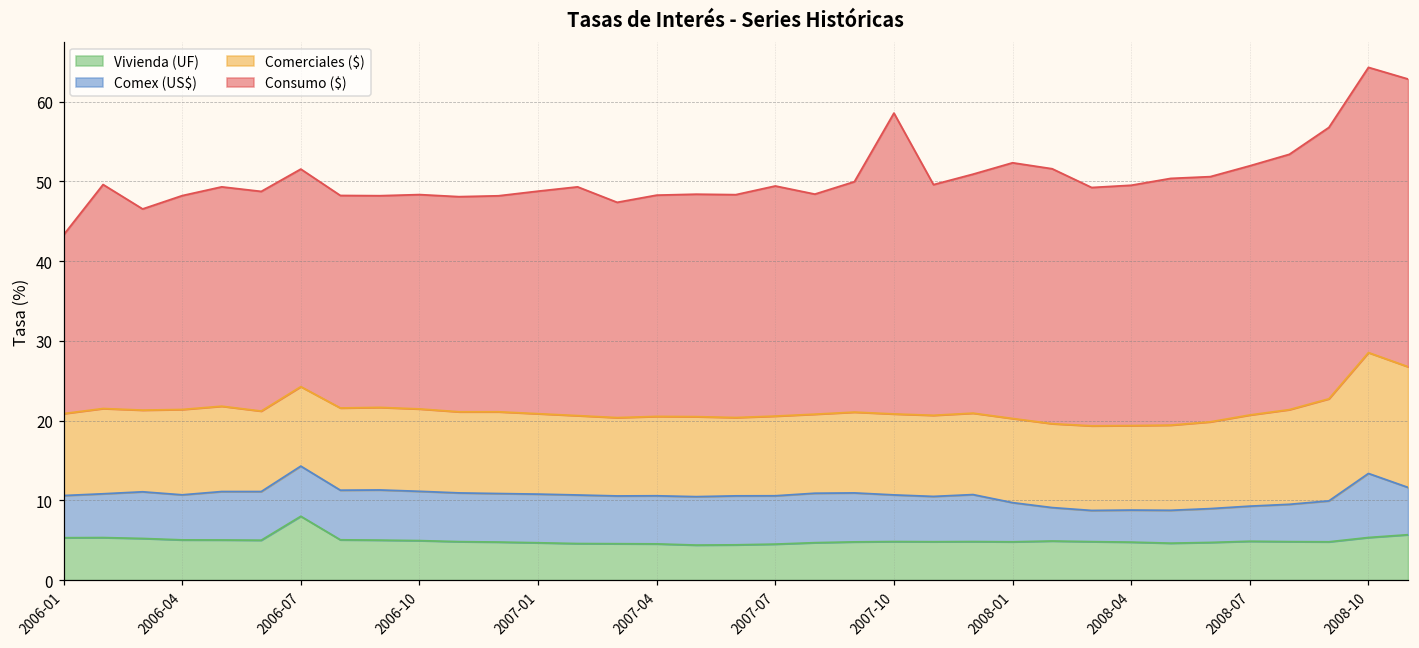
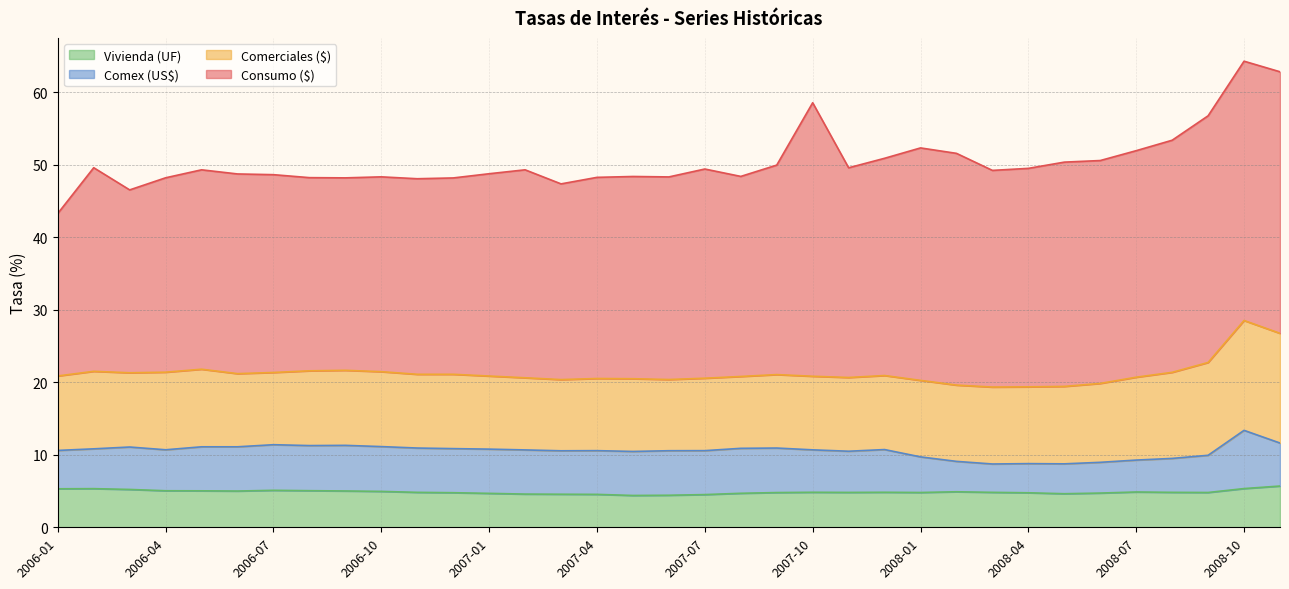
  {
    "Vivienda (UF)": {
      "2006-01": 5,
      "2006-04": 5,
-     "2006-07": 8,
+     "2006-07": 5,
      "2006-10": 5,
      "2007-01": 5,
      "2007-04": 5,
      "2007-07": 5,
      "2007-10": 5,
      "2008-01": 5,
      "2008-04": 5,
      "2008-07": 5,
      "2008-10": 5
    },
    "Comex (US$)": {
      "2006-01": 5,
      "2006-04": 6,
      "2006-07": 6,
      "2006-10": 6,
      "2007-01": 6,
      "2007-04": 6,
      "2007-07": 6,
      "2007-10": 6,
      "2008-01": 5,
      "2008-04": 4,
      "2008-07": 4,
      "2008-10": 8
    },
    "Comerciales ($)": {
      "2006-01": 10,
      "2006-04": 11,
      "2006-07": 10,
      "2006-10": 10,
      "2007-01": 10,
      "2007-04": 10,
      "2007-07": 10,
      "2007-10": 10,
      "2008-01": 11,
      "2008-04": 11,
      "2008-07": 11,
      "2008-10": 15
    },
    "Consumo ($)": {
      "2006-01": 22,
      "2006-04": 27,
      "2006-07": 27,
      "2006-10": 27,
      "2007-01": 28,
      "2007-04": 28,
      "2007-07": 29,
      "2007-10": 38,
      "2008-01": 32,
      "2008-04": 30,
      "2008-07": 31,
      "2008-10": 36
    }
  }
